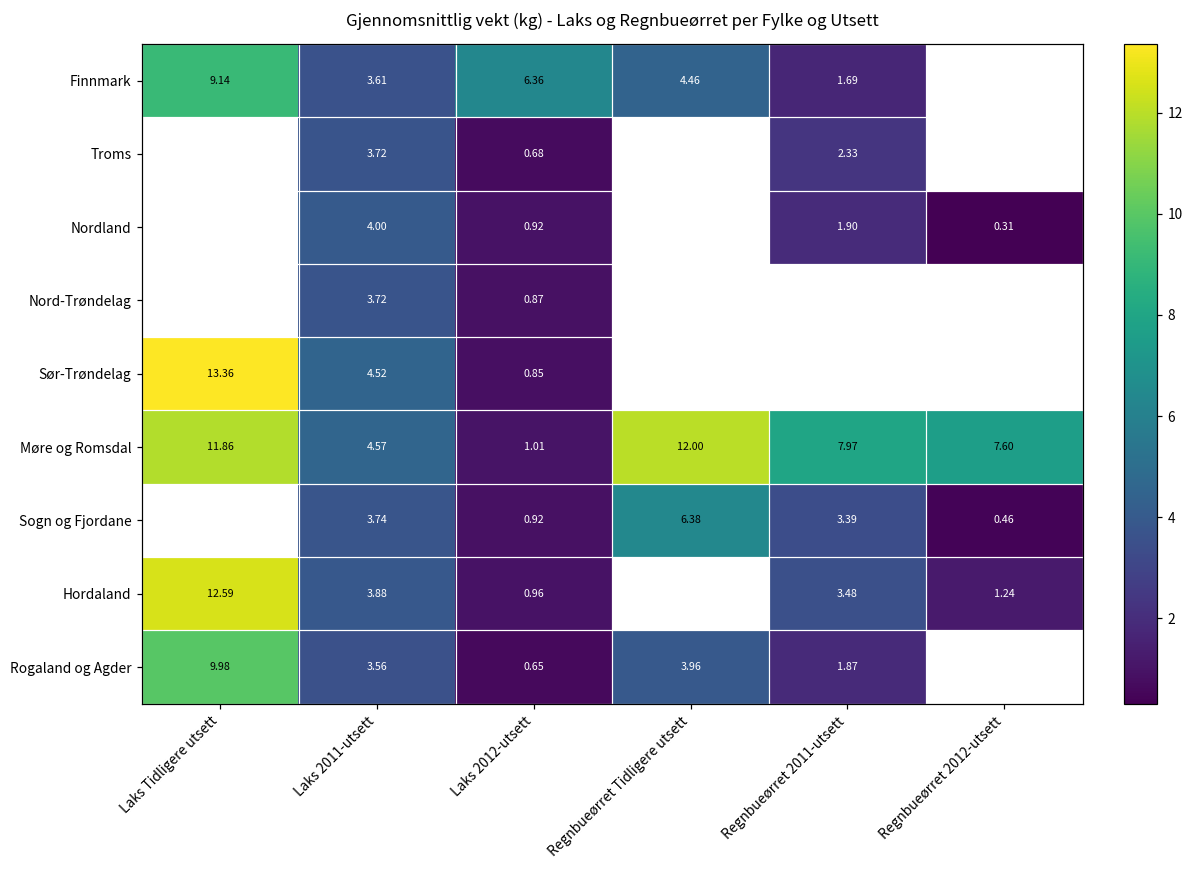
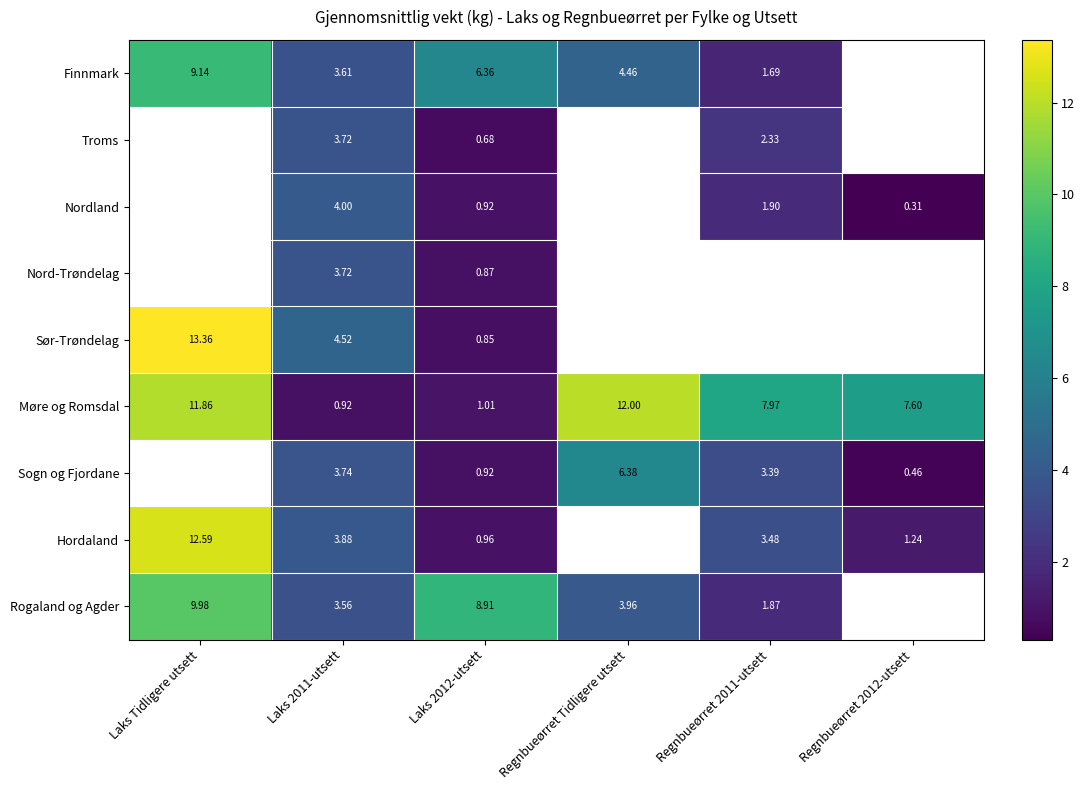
  {
    "Finnmark": {
      "Laks Tidligere utsett": 9.14,
      "Laks 2011-utsett": 3.61,
      "Laks 2012-utsett": 6.36,
      "Regnbueørret Tidligere utsett": 4.46,
      "Regnbueørret 2011-utsett": 1.69
    },
    "Troms": {
      "Laks 2011-utsett": 3.72,
      "Laks 2012-utsett": 0.68,
      "Regnbueørret 2011-utsett": 2.33
    },
    "Nordland": {
      "Laks 2011-utsett": 4.00,
      "Laks 2012-utsett": 0.92,
      "Regnbueørret 2011-utsett": 1.90,
      "Regnbueørret 2012-utsett": 0.31
    },
    "Nord-Trøndelag": {
      "Laks 2011-utsett": 3.72,
      "Laks 2012-utsett": 0.87
    },
    "Sør-Trøndelag": {
      "Laks Tidligere utsett": 13.36,
      "Laks 2011-utsett": 4.52,
      "Laks 2012-utsett": 0.85
    },
    "Møre og Romsdal": {
      "Laks Tidligere utsett": 11.86,
-     "Laks 2011-utsett": 4.57,
+     "Laks 2011-utsett": 0.92,
      "Laks 2012-utsett": 1.01,
      "Regnbueørret Tidligere utsett": 12.00,
      "Regnbueørret 2011-utsett": 7.97,
      "Regnbueørret 2012-utsett": 7.60
    },
    "Sogn og Fjordane": {
      "Laks 2011-utsett": 3.74,
      "Laks 2012-utsett": 0.92,
      "Regnbueørret Tidligere utsett": 6.38,
      "Regnbueørret 2011-utsett": 3.39,
      "Regnbueørret 2012-utsett": 0.46
    },
    "Hordaland": {
      "Laks Tidligere utsett": 12.59,
      "Laks 2011-utsett": 3.88,
      "Laks 2012-utsett": 0.96,
      "Regnbueørret 2011-utsett": 3.48,
      "Regnbueørret 2012-utsett": 1.24
    },
    "Rogaland og Agder": {
      "Laks Tidligere utsett": 9.98,
      "Laks 2011-utsett": 3.56,
-     "Laks 2012-utsett": 0.65,
+     "Laks 2012-utsett": 8.91,
      "Regnbueørret Tidligere utsett": 3.96,
      "Regnbueørret 2011-utsett": 1.87
    }
  }
